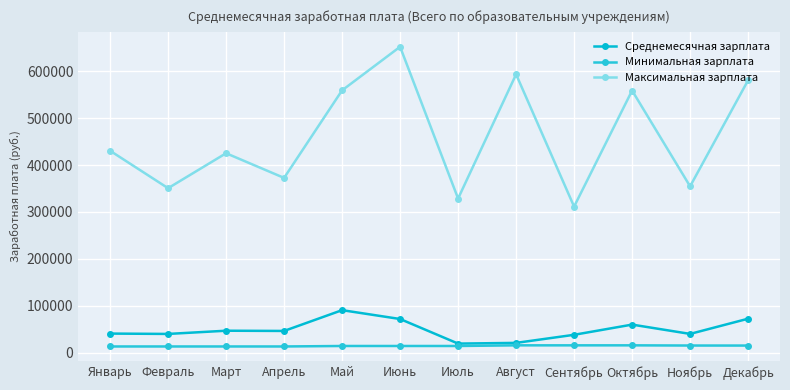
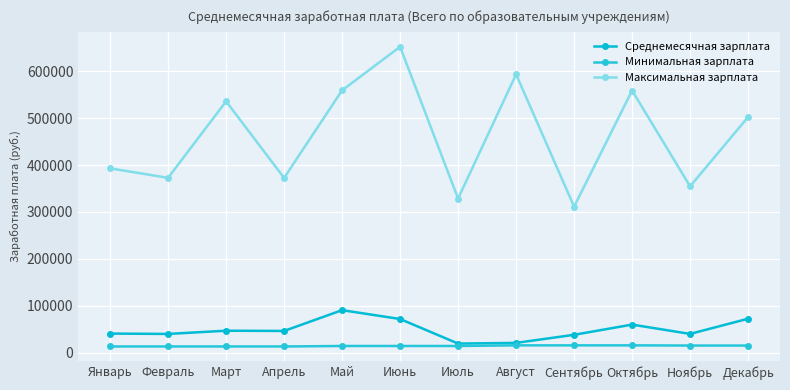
  {
    "Максимальная зарплата": {
-     "Январь": 430000,
-     "Февраль": 350000,
-     "Март": 430000,
+     "Январь": 390000,
+     "Февраль": 370000,
+     "Март": 540000,
      "Апрель": 370000,
      "Май": 560000,
      "Июнь": 650000,
      "Июль": 330000,
      "Август": 590000,
      "Сентябрь": 310000,
      "Октябрь": 560000,
      "Ноябрь": 350000,
-     "Декабрь": 580000
+     "Декабрь": 500000
    }
  }
